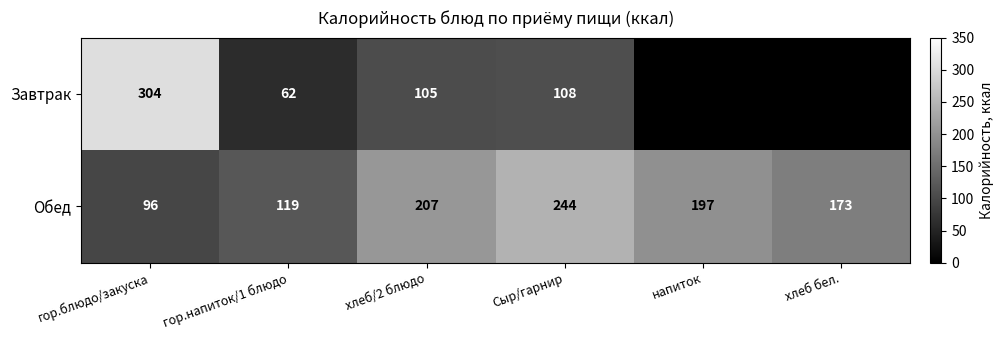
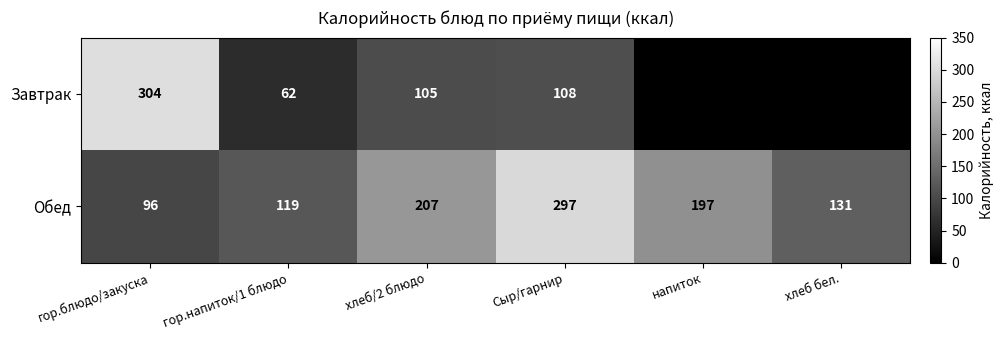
  {
    "Завтрак": {
      "гор.блюдо/закуска": 304,
      "гор.напиток/1 блюдо": 62,
      "хлеб/2 блюдо": 105,
      "Сыр/гарнир": 108
    },
    "Обед": {
      "гор.блюдо/закуска": 96,
      "гор.напиток/1 блюдо": 119,
      "хлеб/2 блюдо": 207,
-     "Сыр/гарнир": 244,
+     "Сыр/гарнир": 297,
      "напиток": 197,
-     "хлеб бел.": 173
+     "хлеб бел.": 131
    }
  }
